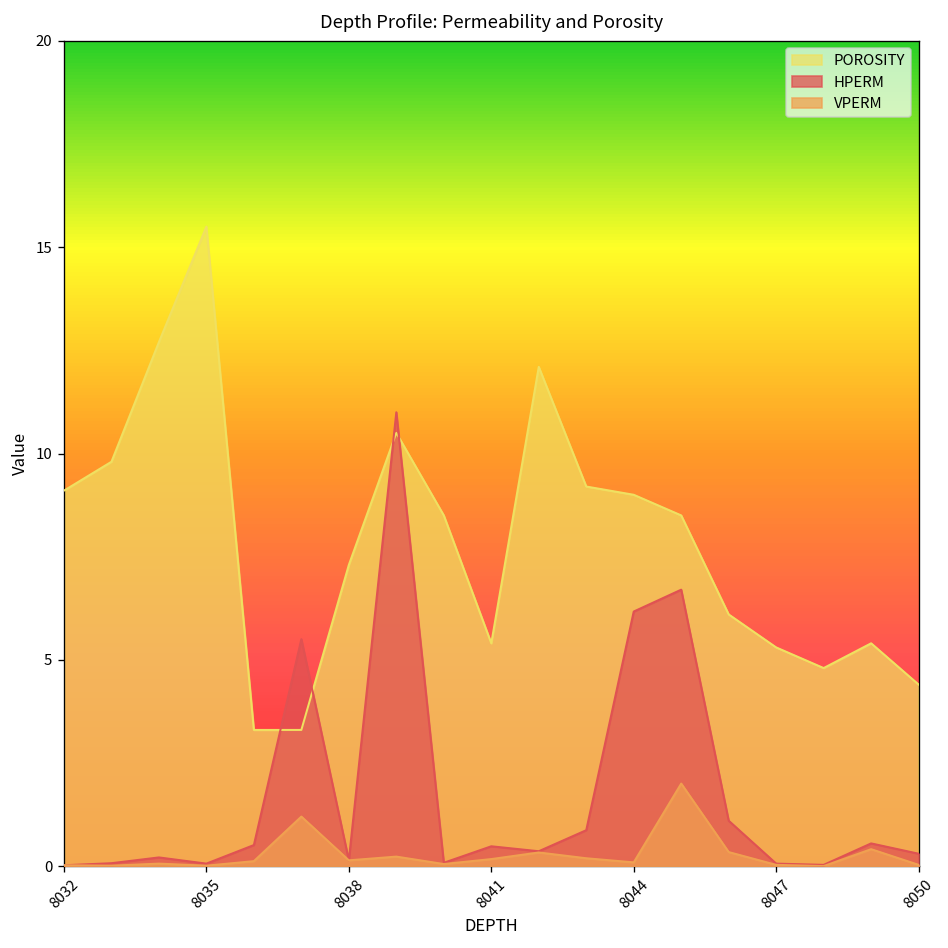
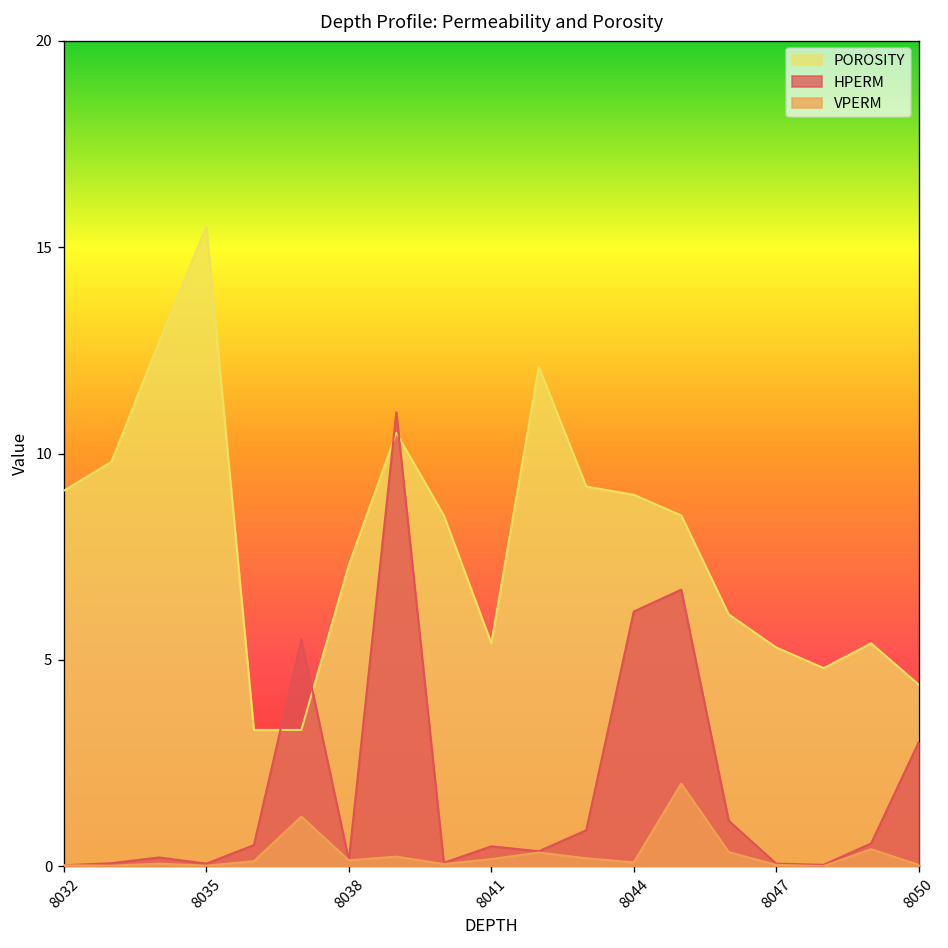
  {
    "HPERM": {
      "8041": 0.5,
      "8044": 6.2,
-     "8050": 0.3
+     "8050": 3.0
    }
  }
